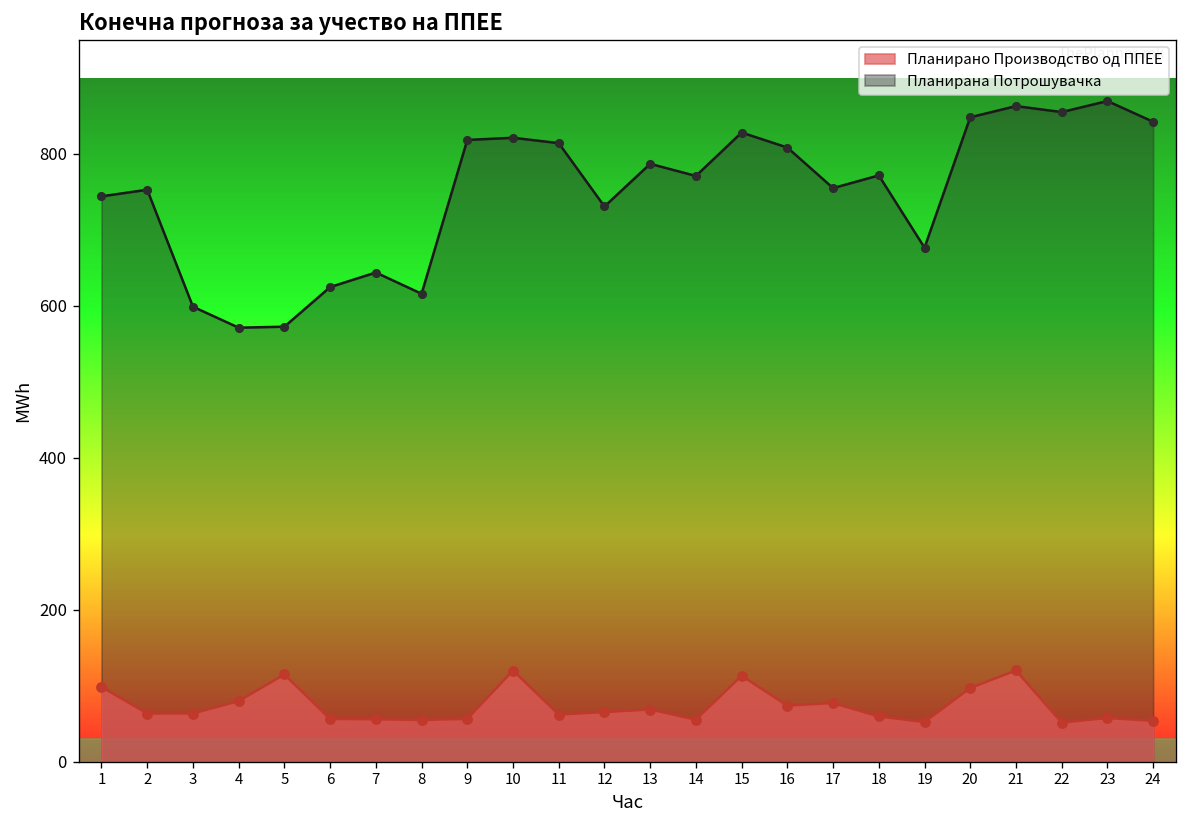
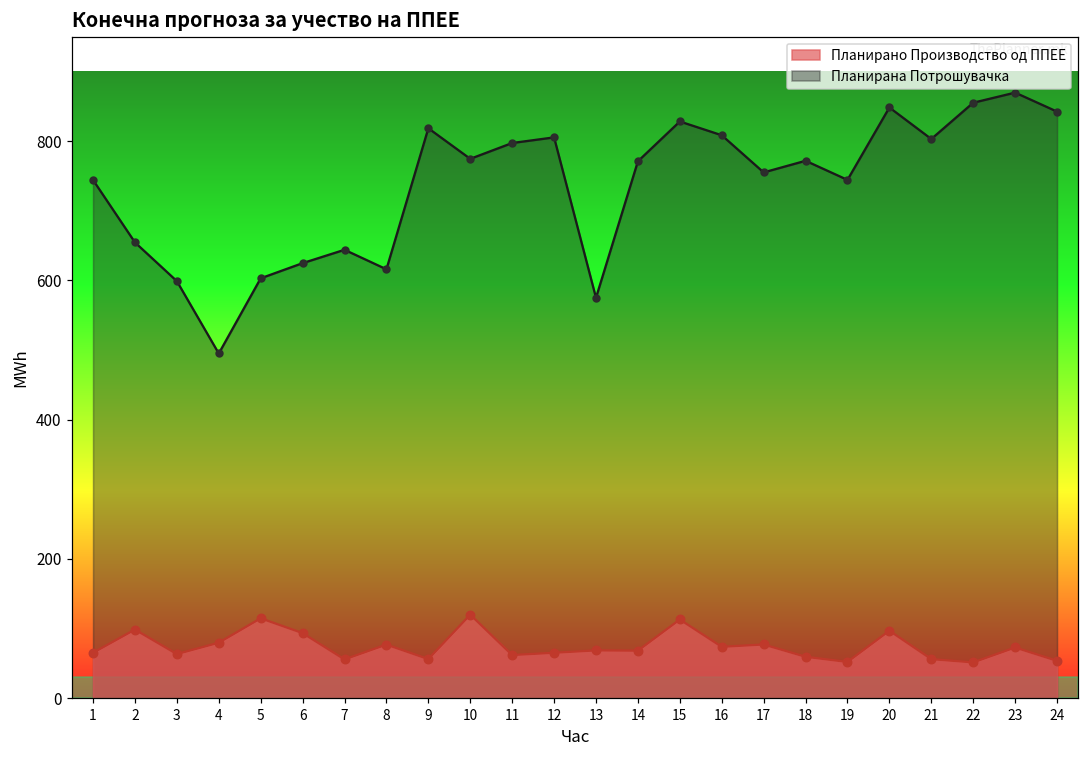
  {
    "Планирано Производство од ППЕЕ": {
-     "1": 100,
-     "2": 60,
+     "1": 70,
+     "2": 100,
      "3": 60,
      "4": 80,
      "5": 110,
-     "6": 60,
+     "6": 90,
      "7": 60,
-     "8": 50,
+     "8": 80,
      "9": 60,
      "10": 120,
      "11": 60,
      "12": 70,
      "13": 70,
-     "14": 60,
+     "14": 70,
      "15": 110,
      "16": 70,
      "17": 80,
      "18": 60,
      "19": 50,
      "20": 100,
-     "21": 120,
+     "21": 60,
      "22": 50,
-     "23": 60,
+     "23": 70,
      "24": 50
    },
    "Планирана Потрошувачка": {
      "1": 740,
-     "2": 750,
+     "2": 650,
      "3": 600,
-     "4": 570,
-     "5": 570,
+     "4": 500,
+     "5": 600,
      "6": 620,
      "7": 640,
      "8": 620,
      "9": 820,
-     "10": 820,
-     "11": 810,
-     "12": 730,
-     "13": 790,
+     "10": 770,
+     "11": 800,
+     "12": 810,
+     "13": 580,
      "14": 770,
      "15": 830,
      "16": 810,
      "17": 760,
      "18": 770,
-     "19": 680,
+     "19": 740,
      "20": 850,
-     "21": 860,
+     "21": 800,
      "22": 860,
      "23": 870,
      "24": 840
    }
  }
